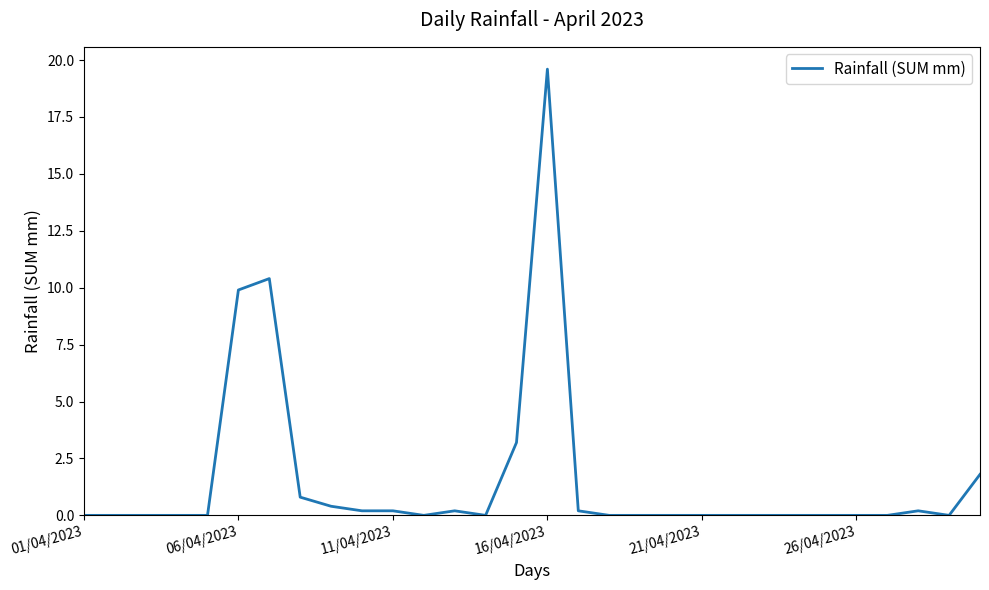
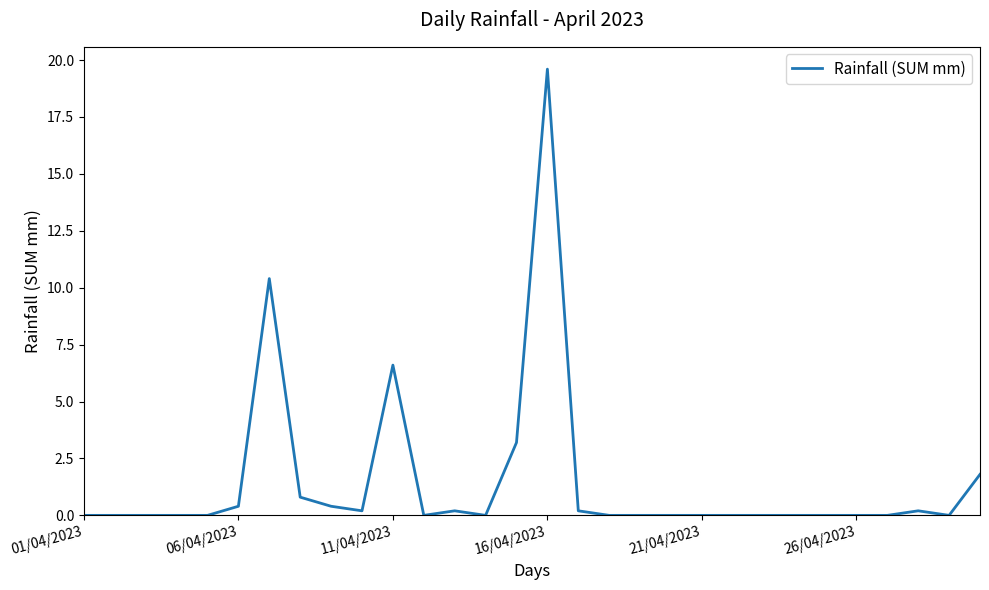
  {
    "01/04/2023": 0.0,
-   "06/04/2023": 9.9,
-   "11/04/2023": 0.2,
+   "06/04/2023": 0.4,
+   "11/04/2023": 6.6,
    "16/04/2023": 19.6,
    "21/04/2023": 0.0,
    "26/04/2023": 0.0
  }
